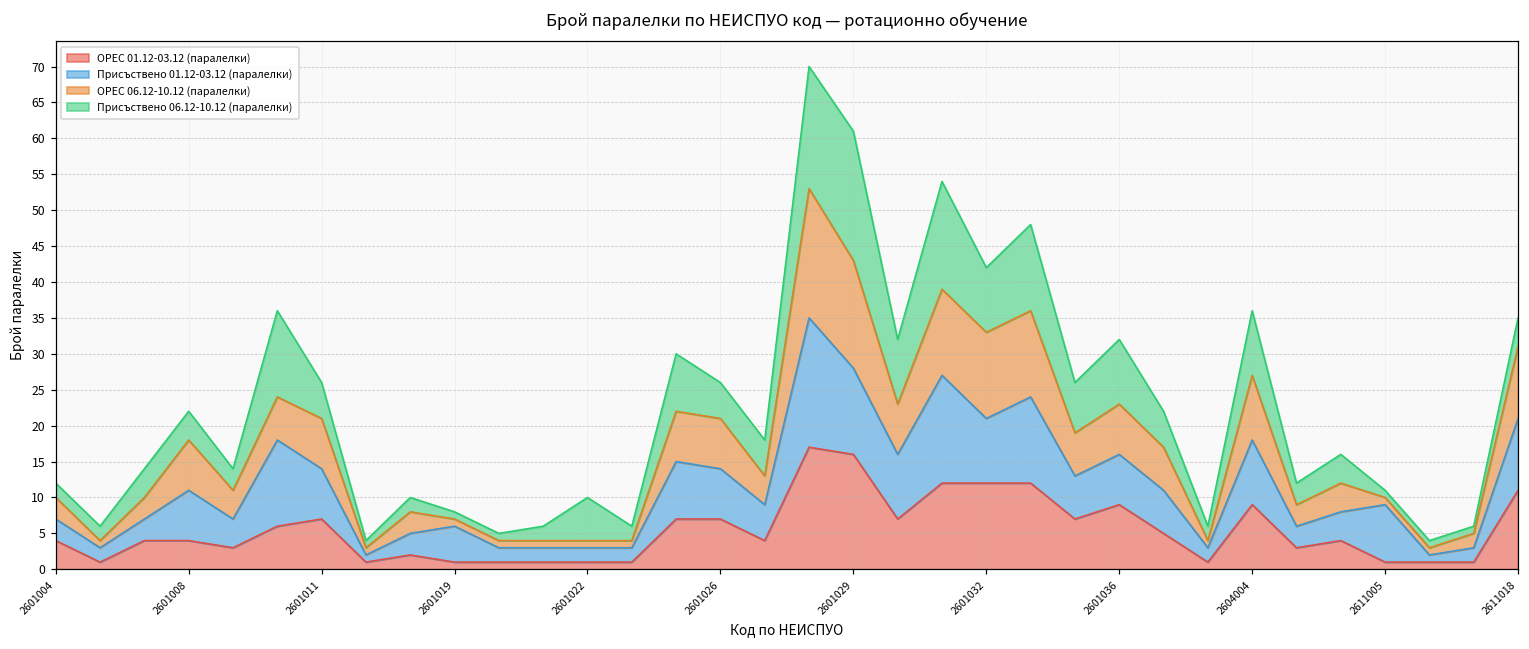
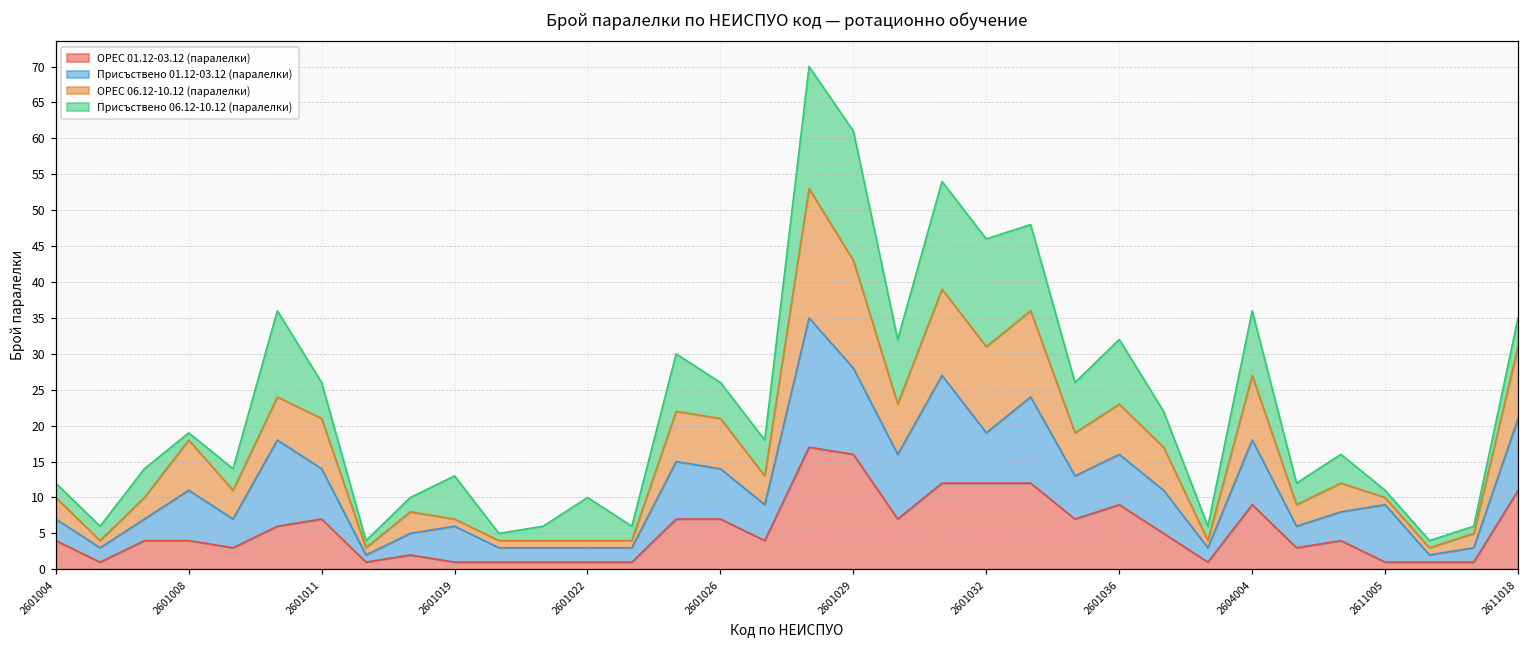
  {
    "Присъствено 01.12-03.12 (паралелки)": {
      "2601004": 3,
      "2601008": 7,
      "2601011": 7,
      "2601019": 5,
      "2601022": 2,
      "2601026": 7,
      "2601029": 12,
-     "2601032": 9,
+     "2601032": 7,
      "2601036": 7,
      "2604004": 9,
      "2611005": 8,
      "2611018": 10
    },
    "Присъствено 06.12-10.12 (паралелки)": {
      "2601004": 2,
-     "2601008": 4,
+     "2601008": 1,
      "2601011": 5,
-     "2601019": 1,
+     "2601019": 6,
      "2601022": 6,
      "2601026": 5,
      "2601029": 18,
-     "2601032": 9,
+     "2601032": 15,
      "2601036": 9,
      "2604004": 9,
      "2611005": 1,
      "2611018": 4
    }
  }
